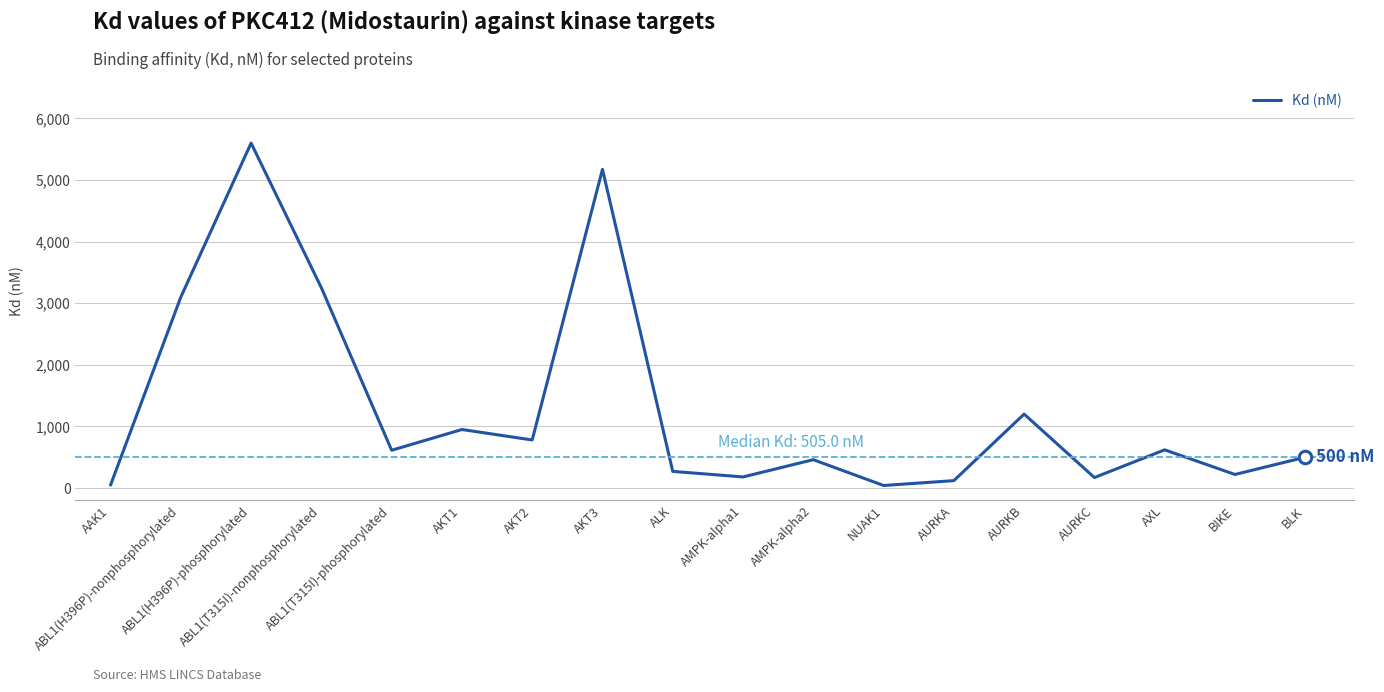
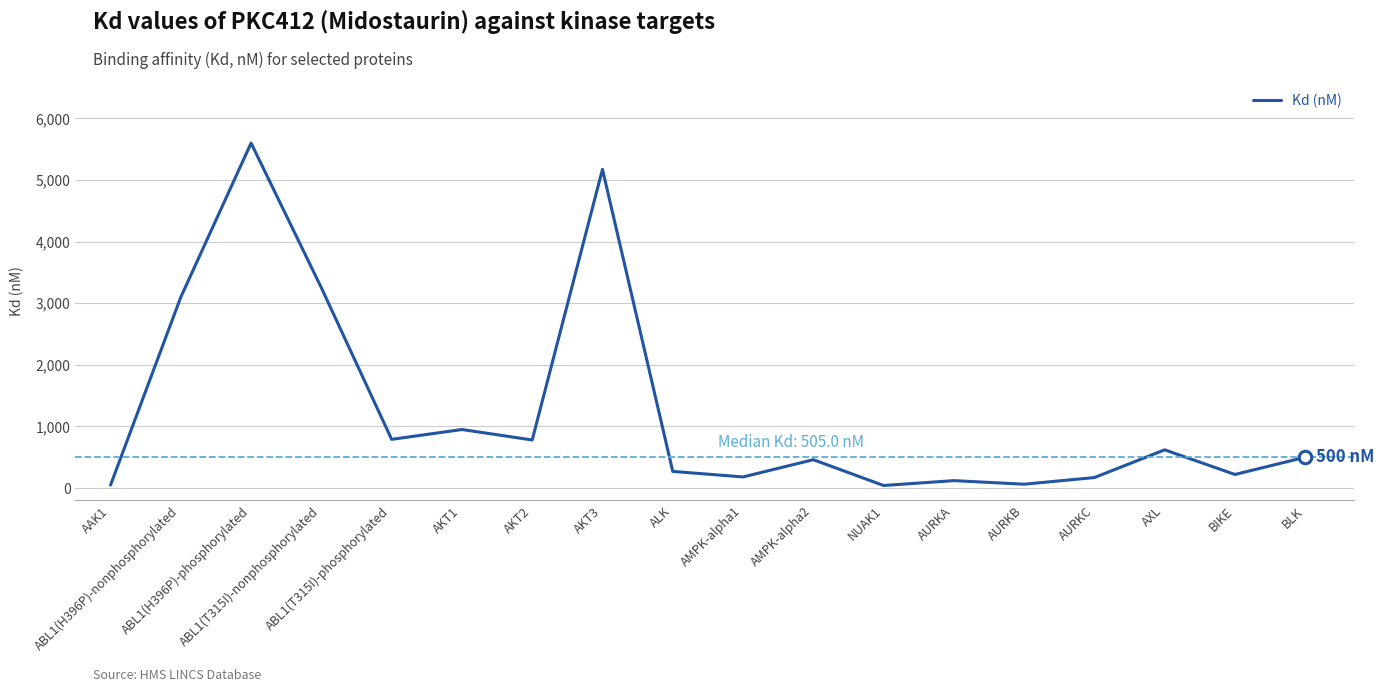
  {
    "Kd (nM)": {
      "AAK1": "0",
      "ABL1(H396P)-nonphosphorylated": "3,100",
      "ABL1(H396P)-phosphorylated": "5,600",
      "ABL1(T315I)-nonphosphorylated": "3,300",
-     "ABL1(T315I)-phosphorylated": "600",
+     "ABL1(T315I)-phosphorylated": "800",
      "AKT1": "1,000",
      "AKT2": "800",
      "AKT3": "5,200",
      "ALK": "300",
      "AMPK-alpha1": "200",
      "NUAK1": "0",
      "AURKA": "100",
-     "AURKB": "1,200",
+     "AURKB": "100",
      "AURKC": "200",
      "AXL": "600",
      "BIKE": "200"
    }
  }
